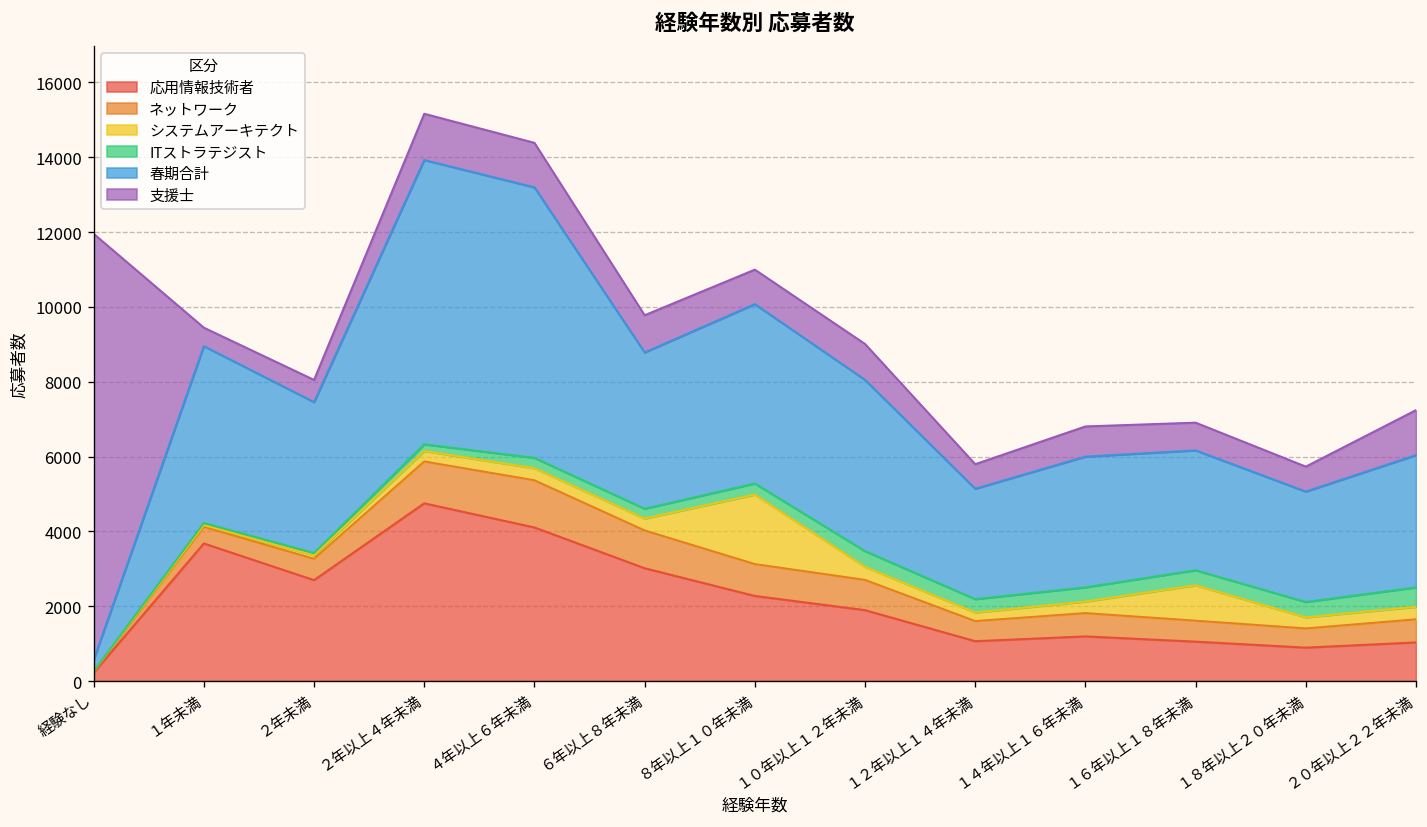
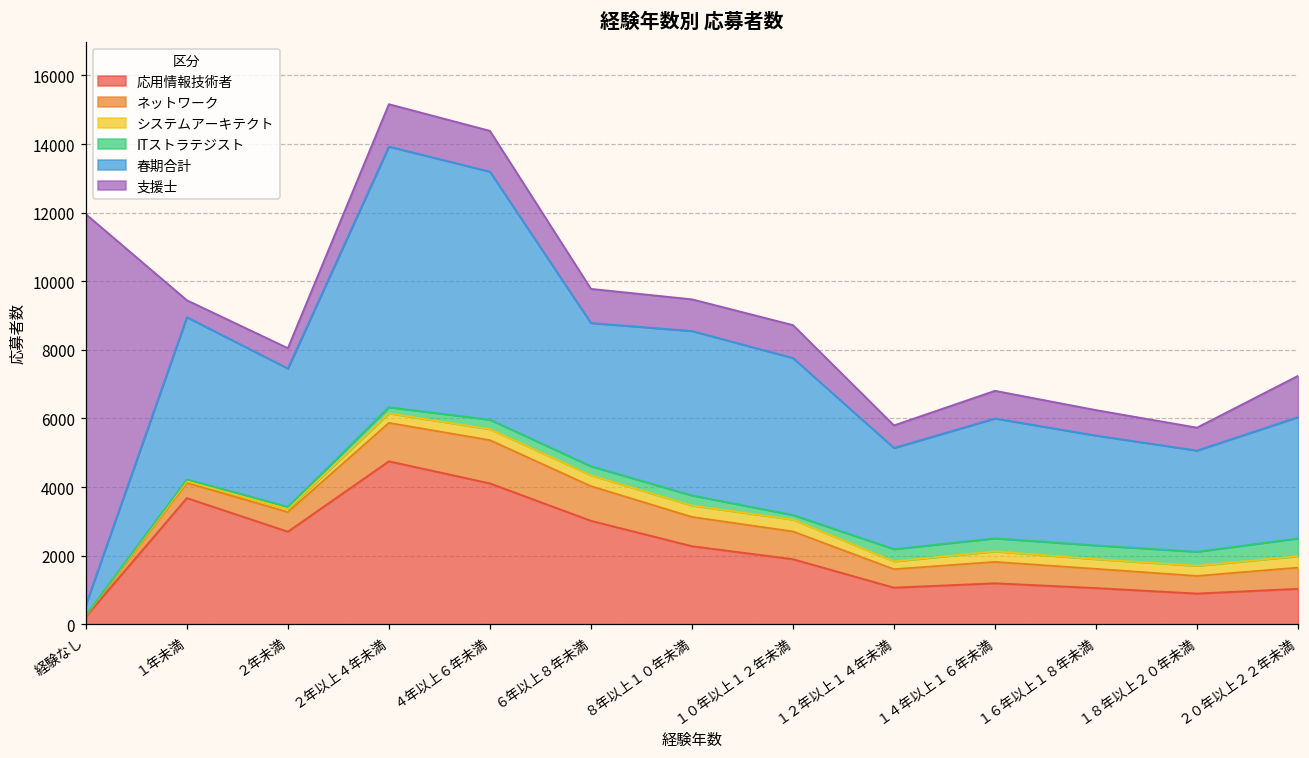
  {
    "システムアーキテクト": {
      "２年以上４年未満": 300,
      "４年以上６年未満": 300,
      "６年以上８年未満": 300,
-     "８年以上１０年未満": 1900,
+     "８年以上１０年未満": 300,
      "１０年以上１２年未満": 300,
      "１２年以上１４年未満": 200,
      "１４年以上１６年未満": 300,
-     "１６年以上１８年未満": 900,
+     "１６年以上１８年未満": 300,
      "１８年以上２０年未満": 300,
      "２０年以上２２年未満": 300
    },
    "ITストラテジスト": {
      "２年以上４年未満": 200,
      "４年以上６年未満": 300,
      "６年以上８年未満": 300,
      "８年以上１０年未満": 300,
-     "１０年以上１２年未満": 400,
+     "１０年以上１２年未満": 100,
      "１２年以上１４年未満": 400,
      "１４年以上１６年未満": 400,
      "１６年以上１８年未満": 400,
      "１８年以上２０年未満": 400,
      "２０年以上２２年未満": 500
    },
    "春期合計": {
      "経験なし": 300,
      "１年未満": 4700,
      "２年未満": 4000,
      "２年以上４年未満": 7600,
      "４年以上６年未満": 7200,
      "６年以上８年未満": 4200,
      "８年以上１０年未満": 4800,
      "１０年以上１２年未満": 4600,
      "１２年以上１４年未満": 3000,
      "１４年以上１６年未満": 3500,
      "１６年以上１８年未満": 3200,
      "１８年以上２０年未満": 3000,
      "２０年以上２２年未満": 3500
    },
    "支援士": {
      "経験なし": 11400,
      "１年未満": 500,
      "２年未満": 600,
      "２年以上４年未満": 1200,
      "４年以上６年未満": 1200,
      "６年以上８年未満": 1000,
      "８年以上１０年未満": 900,
      "１０年以上１２年未満": 1000,
      "１２年以上１４年未満": 700,
      "１４年以上１６年未満": 800,
      "１６年以上１８年未満": 700,
      "１８年以上２０年未満": 700,
      "２０年以上２２年未満": 1200
    }
  }
